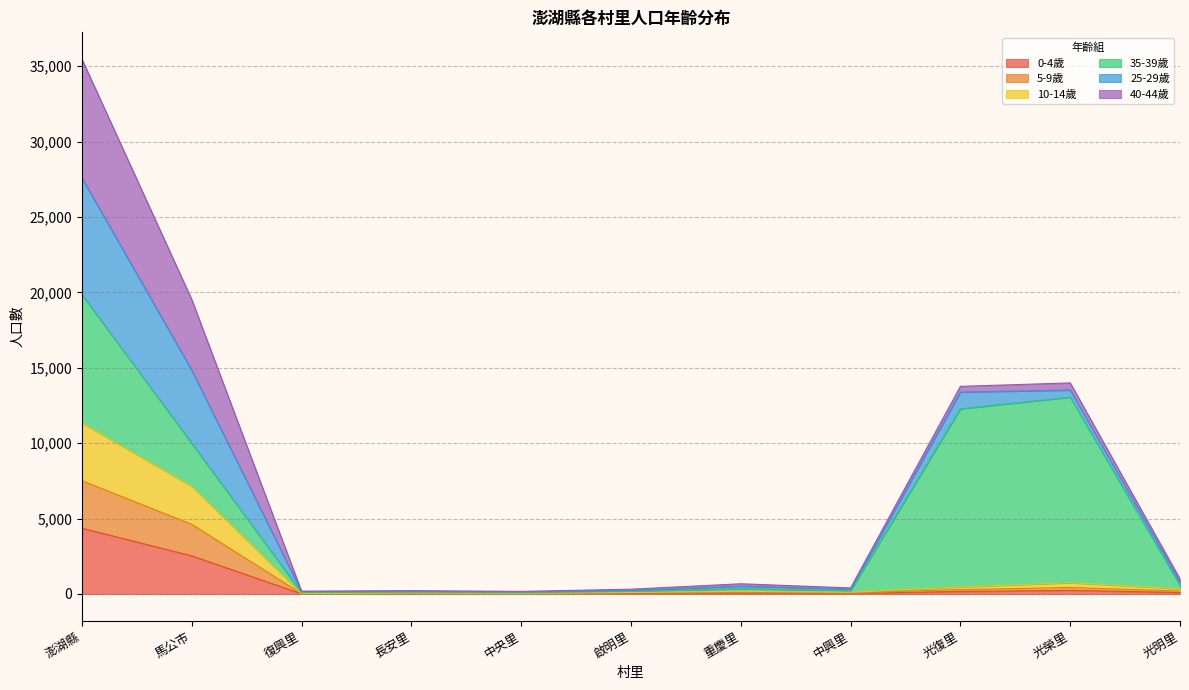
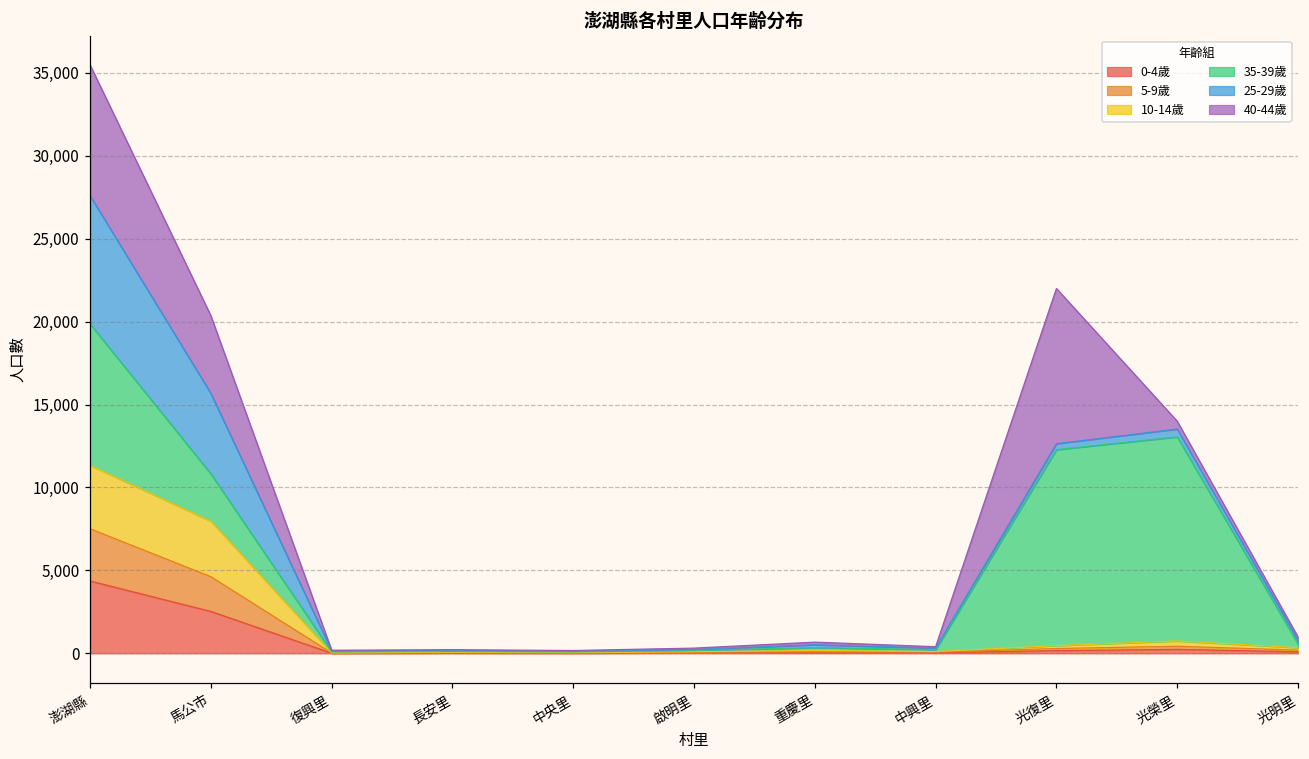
  {
    "10-14歲": {
      "澎湖縣": "3,800",
-     "馬公市": "2,500",
+     "馬公市": "3,400",
      "光復里": "200",
      "光榮里": "300"
    },
    "35-39歲": {
      "澎湖縣": "8,500",
      "馬公市": "2,800",
      "重慶里": "200",
      "光復里": "11,800",
      "光榮里": "12,300",
      "光明里": "200"
    },
    "25-29歲": {
      "澎湖縣": "7,700",
      "馬公市": "4,900",
-     "光復里": "1,100",
+     "光復里": "400",
      "光榮里": "500",
      "光明里": "200"
    },
    "40-44歲": {
      "澎湖縣": "7,900",
      "馬公市": "4,700",
-     "光復里": "400",
+     "光復里": "9,400",
      "光榮里": "500",
      "光明里": "200"
    }
  }
